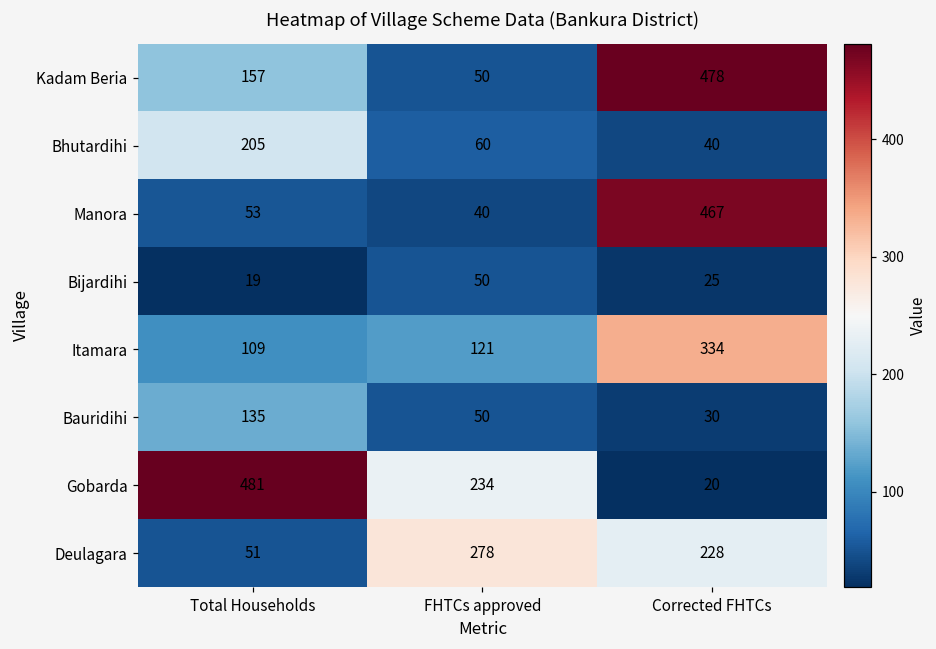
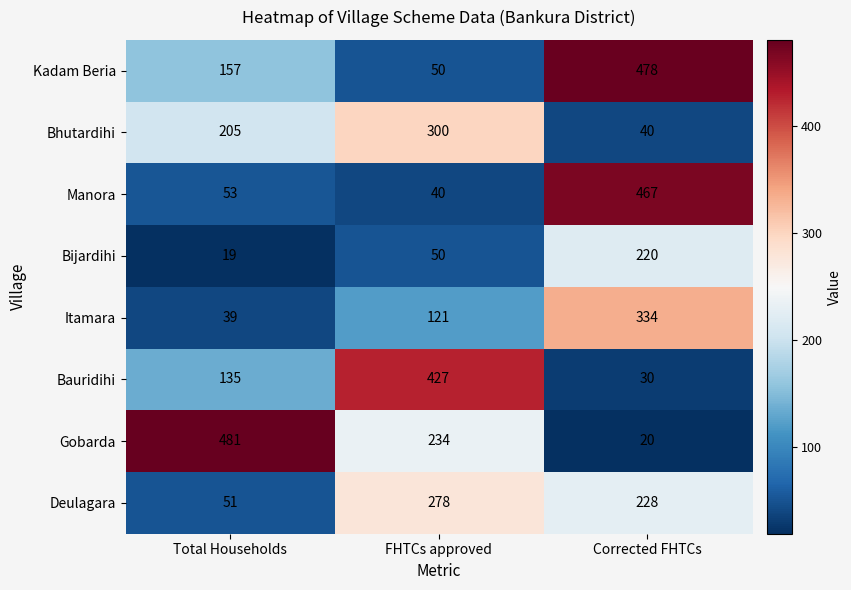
  {
    "Kadam Beria": {
      "Total Households": 157,
      "FHTCs approved": 50,
      "Corrected FHTCs": 478
    },
    "Bhutardihi": {
      "Total Households": 205,
-     "FHTCs approved": 60,
+     "FHTCs approved": 300,
      "Corrected FHTCs": 40
    },
    "Manora": {
      "Total Households": 53,
      "FHTCs approved": 40,
      "Corrected FHTCs": 467
    },
    "Bijardihi": {
      "Total Households": 19,
      "FHTCs approved": 50,
-     "Corrected FHTCs": 25
+     "Corrected FHTCs": 220
    },
    "Itamara": {
-     "Total Households": 109,
+     "Total Households": 39,
      "FHTCs approved": 121,
      "Corrected FHTCs": 334
    },
    "Bauridihi": {
      "Total Households": 135,
-     "FHTCs approved": 50,
+     "FHTCs approved": 427,
      "Corrected FHTCs": 30
    },
    "Gobarda": {
      "Total Households": 481,
      "FHTCs approved": 234,
      "Corrected FHTCs": 20
    },
    "Deulagara": {
      "Total Households": 51,
      "FHTCs approved": 278,
      "Corrected FHTCs": 228
    }
  }
